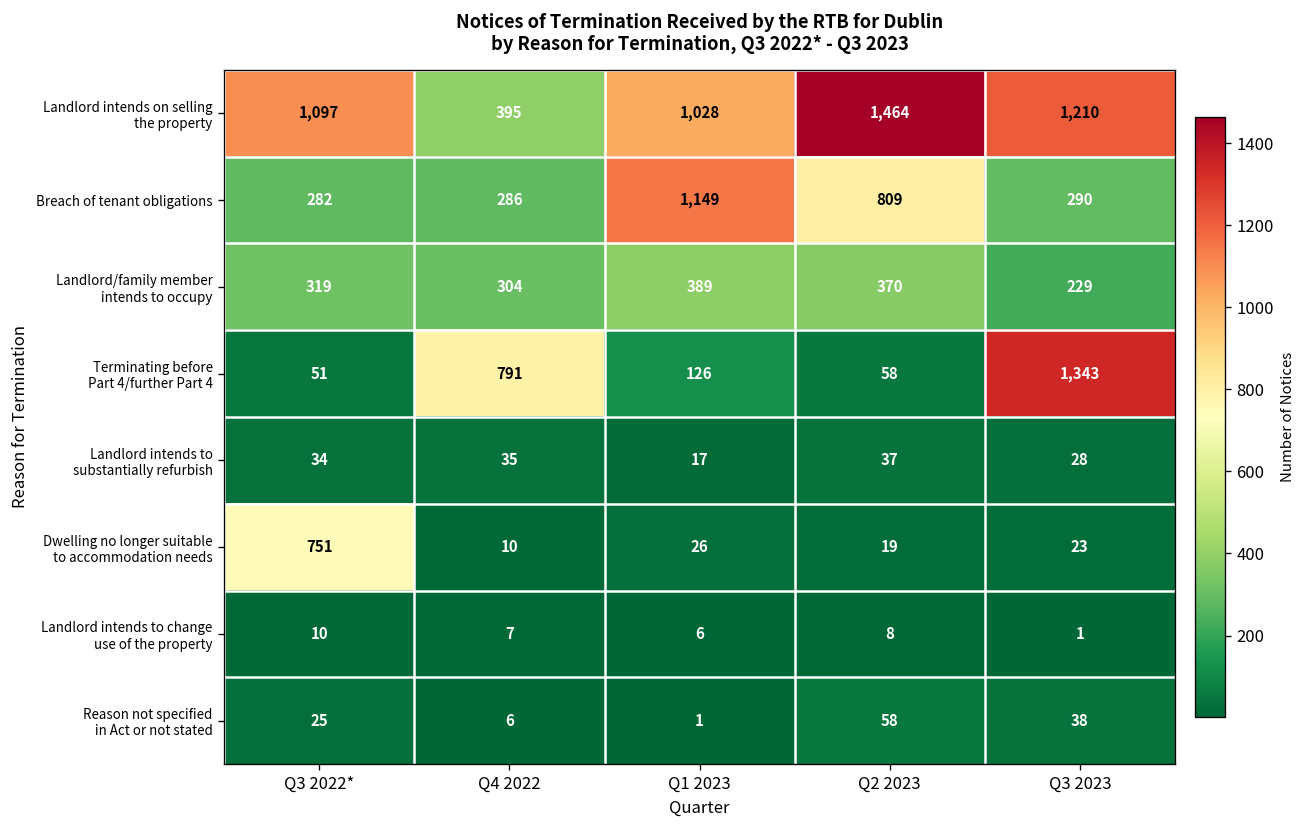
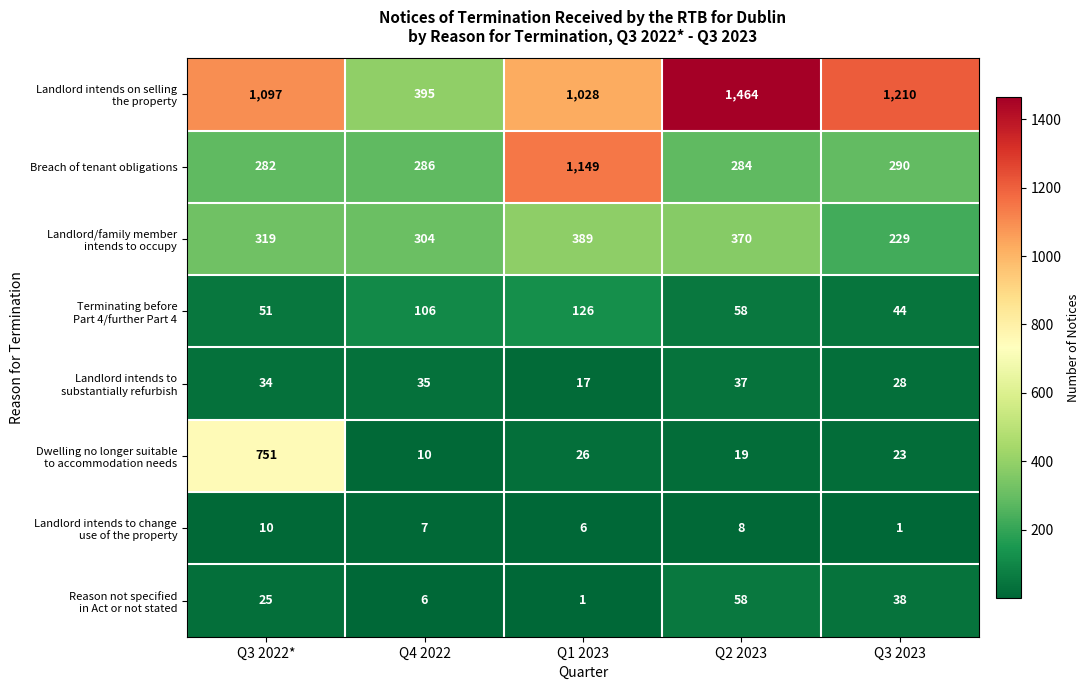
  {
    "Landlord intends on selling the property": {
      "Q3 2022*": "1,097",
      "Q4 2022": "395",
      "Q1 2023": "1,028",
      "Q2 2023": "1,464",
      "Q3 2023": "1,210"
    },
    "Breach of tenant obligations": {
      "Q3 2022*": "282",
      "Q4 2022": "286",
      "Q1 2023": "1,149",
-     "Q2 2023": "809",
+     "Q2 2023": "284",
      "Q3 2023": "290"
    },
    "Landlord/family member intends to occupy": {
      "Q3 2022*": "319",
      "Q4 2022": "304",
      "Q1 2023": "389",
      "Q2 2023": "370",
      "Q3 2023": "229"
    },
    "Terminating before Part 4/further Part 4": {
      "Q3 2022*": "51",
-     "Q4 2022": "791",
+     "Q4 2022": "106",
      "Q1 2023": "126",
      "Q2 2023": "58",
-     "Q3 2023": "1,343"
+     "Q3 2023": "44"
    },
    "Landlord intends to substantially refurbish": {
      "Q3 2022*": "34",
      "Q4 2022": "35",
      "Q1 2023": "17",
      "Q2 2023": "37",
      "Q3 2023": "28"
    },
    "Dwelling no longer suitable to accommodation needs": {
      "Q3 2022*": "751",
      "Q4 2022": "10",
      "Q1 2023": "26",
      "Q2 2023": "19",
      "Q3 2023": "23"
    },
    "Landlord intends to change use of the property": {
      "Q3 2022*": "10",
      "Q4 2022": "7",
      "Q1 2023": "6",
      "Q2 2023": "8",
      "Q3 2023": "1"
    },
    "Reason not specified in Act or not stated": {
      "Q3 2022*": "25",
      "Q4 2022": "6",
      "Q1 2023": "1",
      "Q2 2023": "58",
      "Q3 2023": "38"
    }
  }
